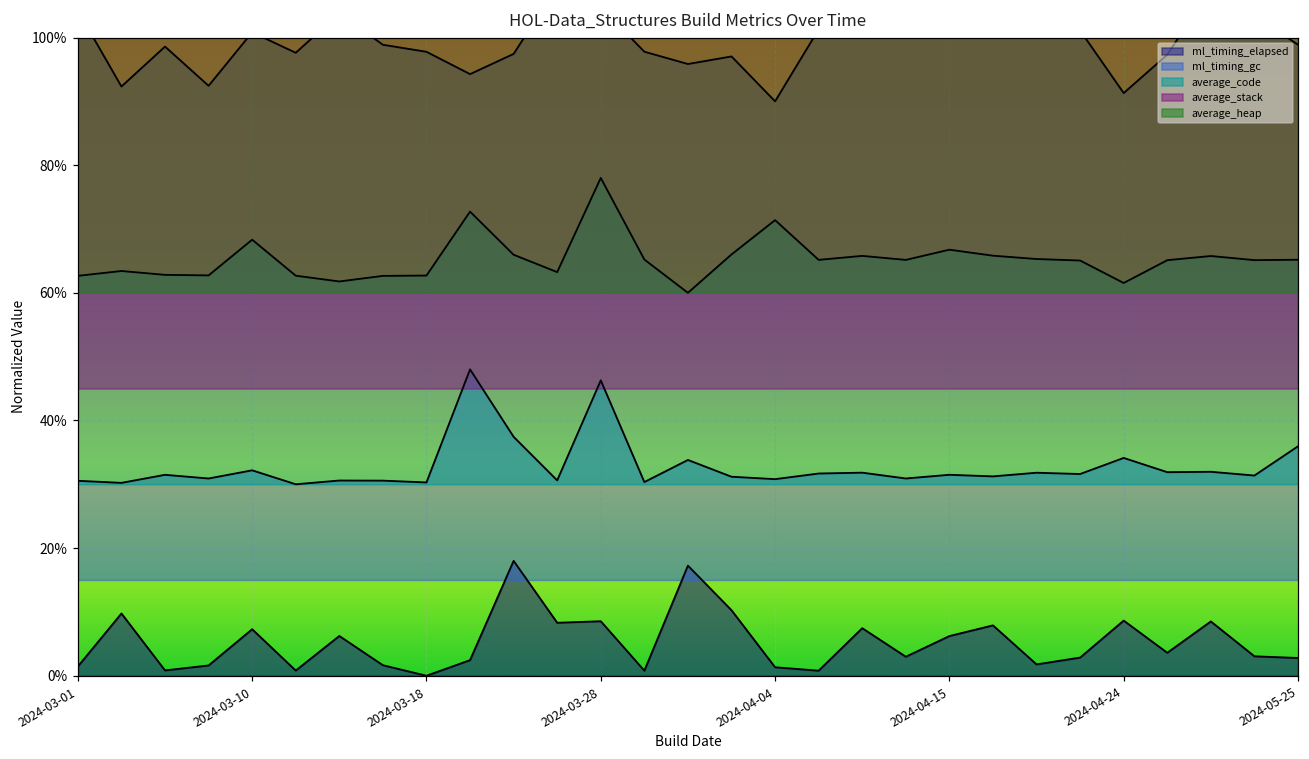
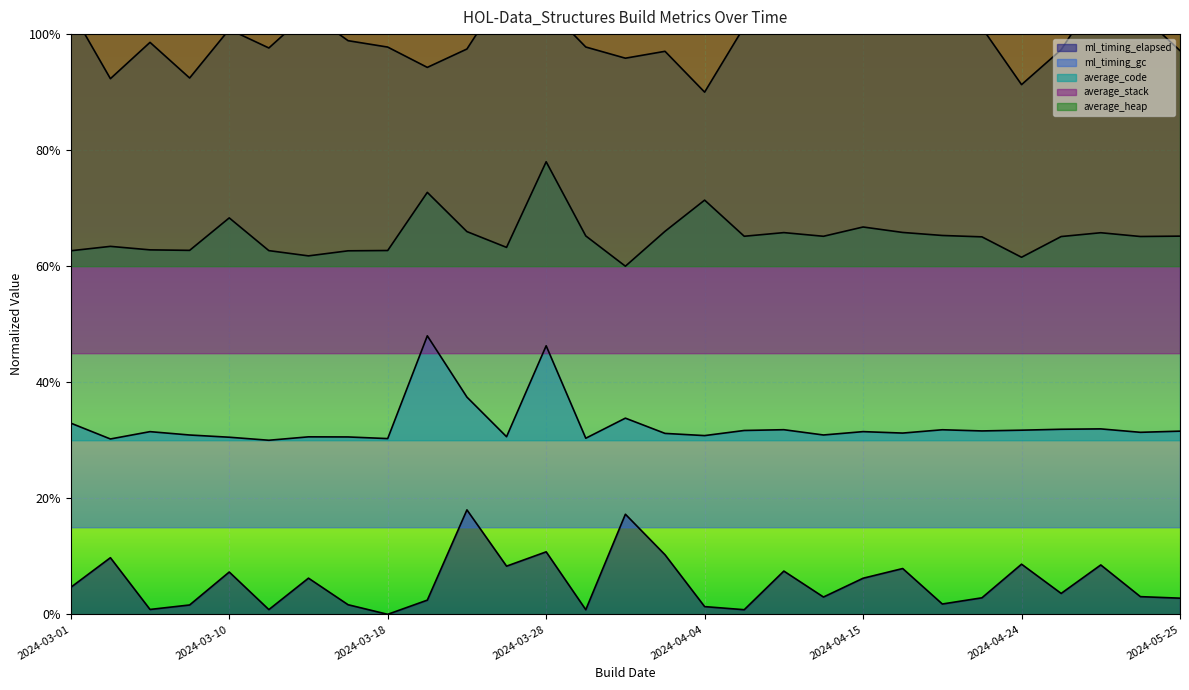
  {
    "ml_timing_elapsed": {
-     "2024-03-01": "1%",
+     "2024-03-01": "5%",
      "2024-03-10": "7%",
      "2024-03-18": "0%",
-     "2024-03-28": "9%",
+     "2024-03-28": "11%",
      "2024-04-04": "1%",
      "2024-04-15": "6%",
      "2024-04-24": "9%",
      "2024-05-25": "3%"
    },
    "ml_timing_gc": {
-     "2024-03-01": "31%",
-     "2024-03-10": "32%",
+     "2024-03-01": "33%",
+     "2024-03-10": "31%",
      "2024-03-18": "30%",
      "2024-03-28": "46%",
      "2024-04-04": "31%",
      "2024-04-15": "31%",
-     "2024-04-24": "34%",
-     "2024-05-25": "36%"
+     "2024-04-24": "32%",
+     "2024-05-25": "32%"
    },
    "average_code": {
      "2024-03-01": "63%",
      "2024-03-10": "68%",
      "2024-03-18": "63%",
      "2024-03-28": "78%",
      "2024-04-04": "71%",
      "2024-04-15": "67%",
      "2024-04-24": "62%",
      "2024-05-25": "65%"
    },
    "average_stack": {
      "2024-03-18": "98%",
      "2024-04-04": "90%",
      "2024-04-24": "91%",
-     "2024-05-25": "99%"
+     "2024-05-25": "97%"
    }
  }
